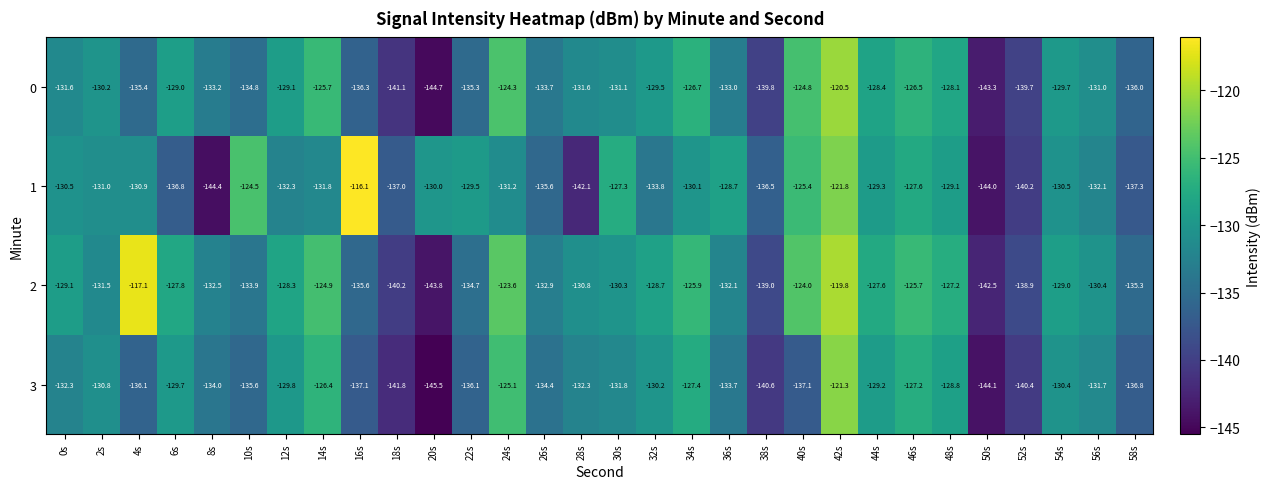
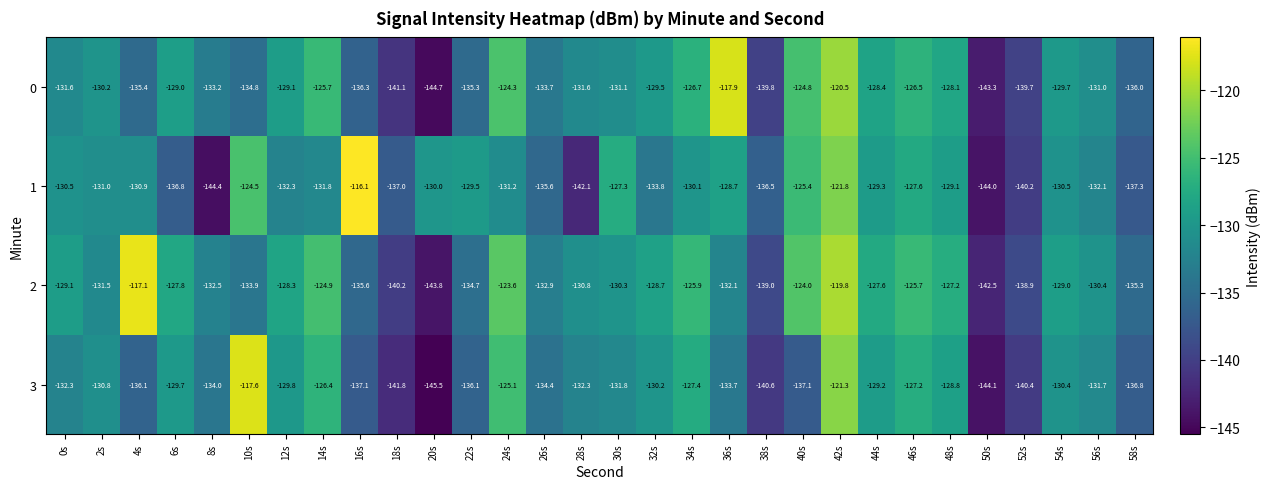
  {
    "0": {
      "0s": -131.6,
      "2s": -130.2,
      "4s": -135.4,
      "6s": -129.0,
      "8s": -133.2,
      "10s": -134.8,
      "12s": -129.1,
      "14s": -125.7,
      "16s": -136.3,
      "18s": -141.1,
      "20s": -144.7,
      "22s": -135.3,
      "24s": -124.3,
      "26s": -133.7,
      "28s": -131.6,
      "30s": -131.1,
      "32s": -129.5,
      "34s": -126.7,
-     "36s": -133.0,
+     "36s": -117.9,
      "38s": -139.8,
      "40s": -124.8,
      "42s": -120.5,
      "44s": -128.4,
      "46s": -126.5,
      "48s": -128.1,
      "50s": -143.3,
      "52s": -139.7,
      "54s": -129.7,
      "56s": -131.0,
      "58s": -136.0
    },
    "1": {
      "0s": -130.5,
      "2s": -131.0,
      "4s": -130.9,
      "6s": -136.8,
      "8s": -144.4,
      "10s": -124.5,
      "12s": -132.3,
      "14s": -131.8,
      "16s": -116.1,
      "18s": -137.0,
      "20s": -130.0,
      "22s": -129.5,
      "24s": -131.2,
      "26s": -135.6,
      "28s": -142.1,
      "30s": -127.3,
      "32s": -133.8,
      "34s": -130.1,
      "36s": -128.7,
      "38s": -136.5,
      "40s": -125.4,
      "42s": -121.8,
      "44s": -129.3,
      "46s": -127.6,
      "48s": -129.1,
      "50s": -144.0,
      "52s": -140.2,
      "54s": -130.5,
      "56s": -132.1,
      "58s": -137.3
    },
    "2": {
      "0s": -129.1,
      "2s": -131.5,
      "4s": -117.1,
      "6s": -127.8,
      "8s": -132.5,
      "10s": -133.9,
      "12s": -128.3,
      "14s": -124.9,
      "16s": -135.6,
      "18s": -140.2,
      "20s": -143.8,
      "22s": -134.7,
      "24s": -123.6,
      "26s": -132.9,
      "28s": -130.8,
      "30s": -130.3,
      "32s": -128.7,
      "34s": -125.9,
      "36s": -132.1,
      "38s": -139.0,
      "40s": -124.0,
      "42s": -119.8,
      "44s": -127.6,
      "46s": -125.7,
      "48s": -127.2,
      "50s": -142.5,
      "52s": -138.9,
      "54s": -129.0,
      "56s": -130.4,
      "58s": -135.3
    },
    "3": {
      "0s": -132.3,
      "2s": -130.8,
      "4s": -136.1,
      "6s": -129.7,
      "8s": -134.0,
-     "10s": -135.6,
+     "10s": -117.6,
      "12s": -129.8,
      "14s": -126.4,
      "16s": -137.1,
      "18s": -141.8,
      "20s": -145.5,
      "22s": -136.1,
      "24s": -125.1,
      "26s": -134.4,
      "28s": -132.3,
      "30s": -131.8,
      "32s": -130.2,
      "34s": -127.4,
      "36s": -133.7,
      "38s": -140.6,
      "40s": -137.1,
      "42s": -121.3,
      "44s": -129.2,
      "46s": -127.2,
      "48s": -128.8,
      "50s": -144.1,
      "52s": -140.4,
      "54s": -130.4,
      "56s": -131.7,
      "58s": -136.8
    }
  }
